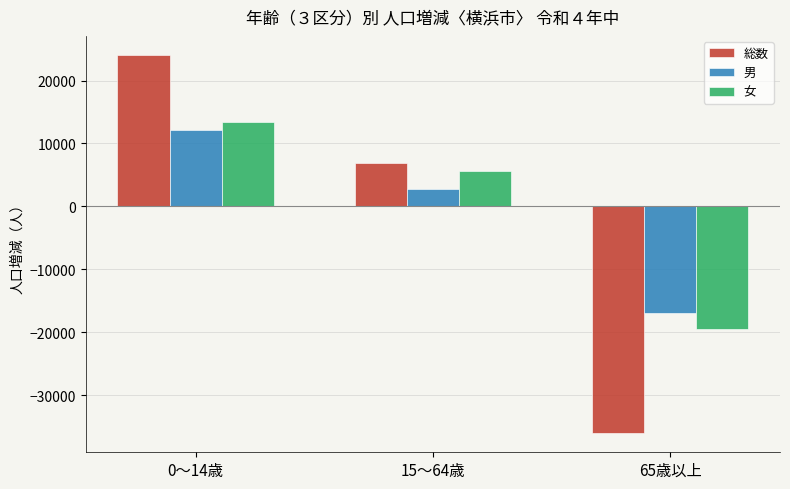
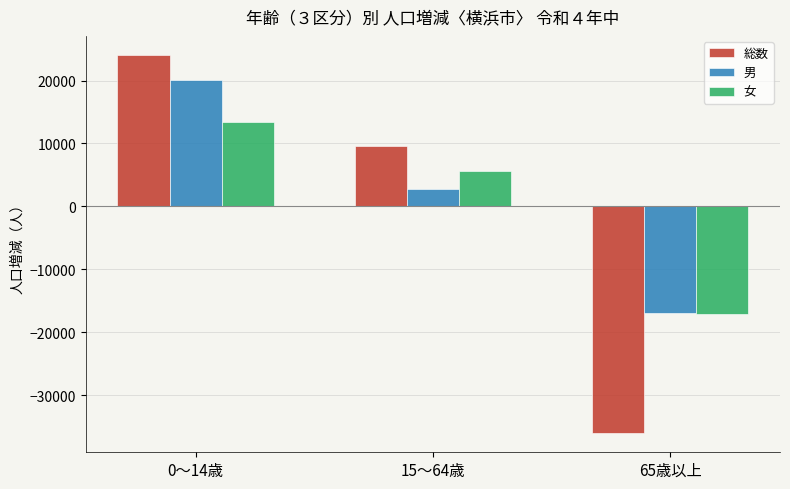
  {
    "総数": {
      "0～14歳": 24000,
-     "15～64歳": 7000,
+     "15～64歳": 10000,
      "65歳以上": -36000
    },
    "男": {
-     "0～14歳": 12000,
+     "0～14歳": 20000,
      "15～64歳": 3000,
      "65歳以上": -17000
    },
    "女": {
      "0～14歳": 13000,
      "15～64歳": 6000,
-     "65歳以上": -19000
+     "65歳以上": -17000
    }
  }
